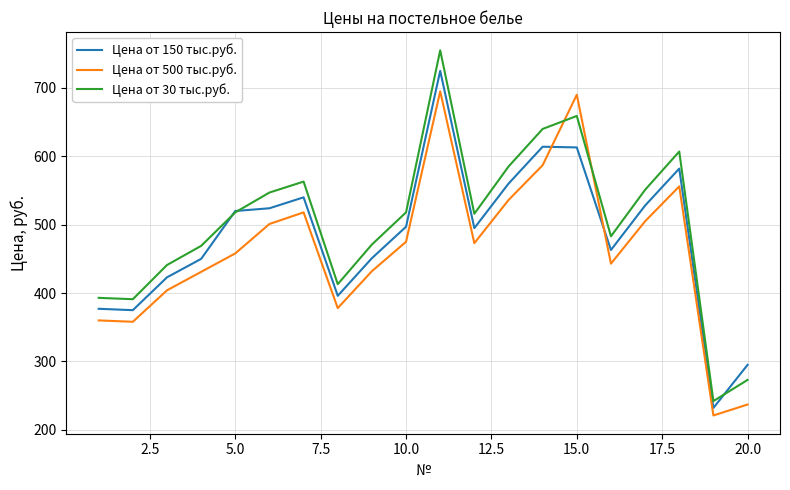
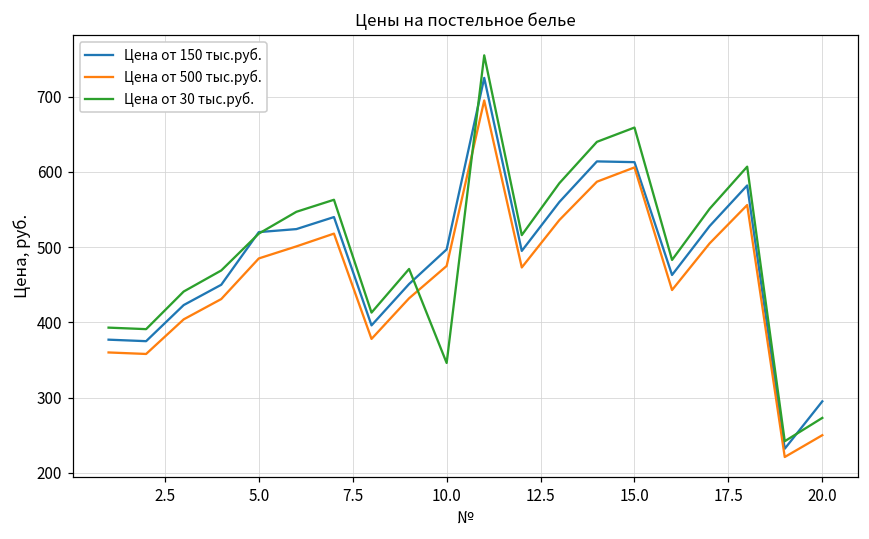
  {
    "Цена от 150 тыс.руб.": {
      "10.0": 500,
      "15.0": 610,
      "20.0": 300
    },
    "Цена от 500 тыс.руб.": {
-     "5.0": 460,
+     "5.0": 490,
      "10.0": 480,
-     "15.0": 690,
-     "20.0": 240
+     "15.0": 610,
+     "20.0": 250
    },
    "Цена от 30 тыс.руб.": {
-     "10.0": 520,
+     "10.0": 350,
      "15.0": 660,
      "20.0": 270
    }
  }
